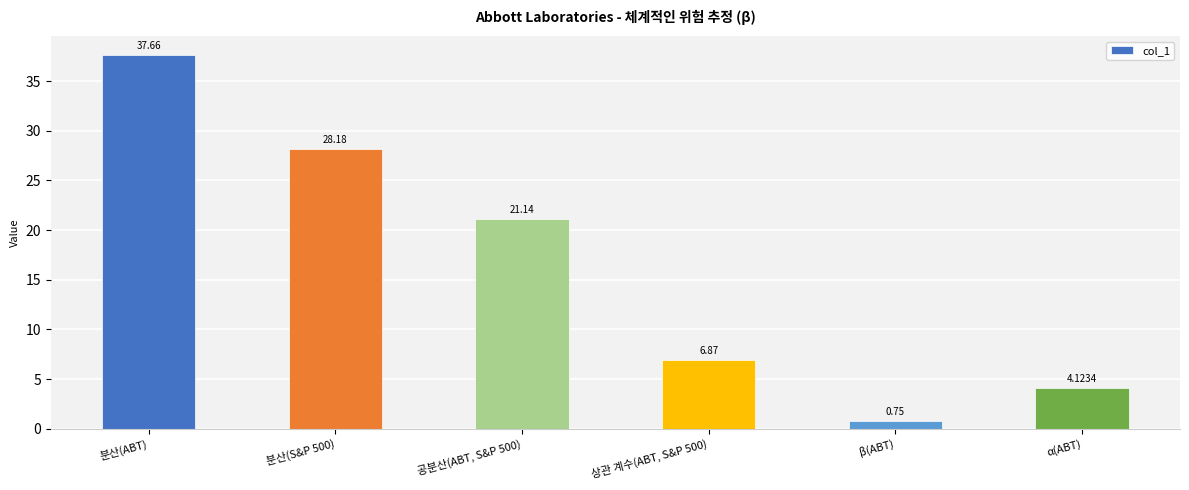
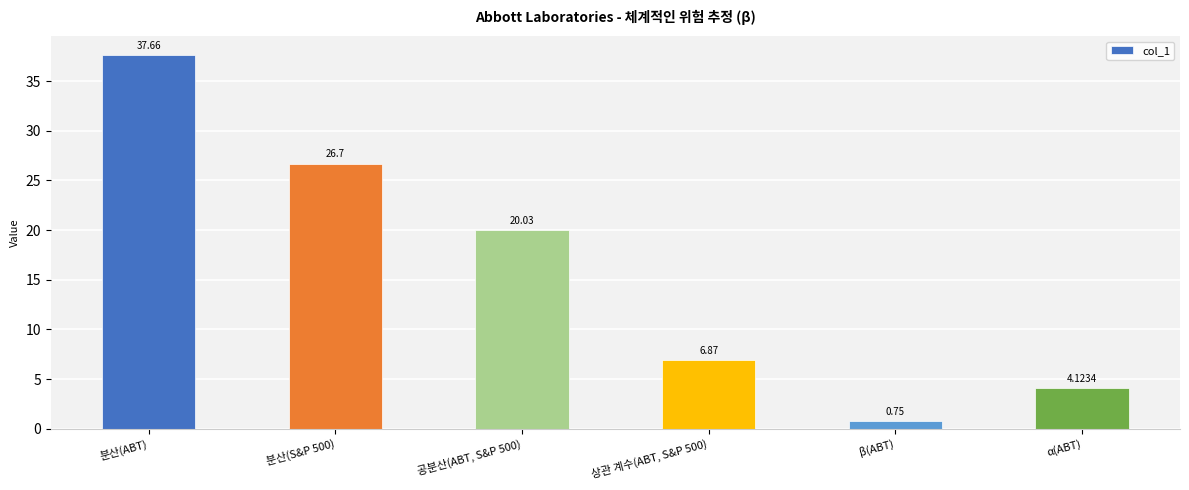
  {
    "분산(ABT)": 37.66,
-   "분산(S&P 500)": 28.18,
-   "공분산(ABT, S&P 500)": 21.14,
+   "분산(S&P 500)": 26.7,
+   "공분산(ABT, S&P 500)": 20.03,
    "상관 계수(ABT, S&P 500)": 6.87,
    "β(ABT)": 0.75,
    "α(ABT)": 4.1234
  }
